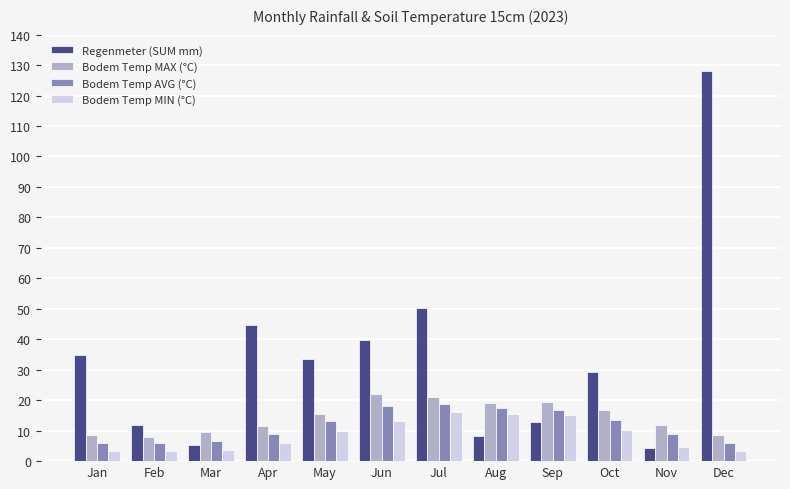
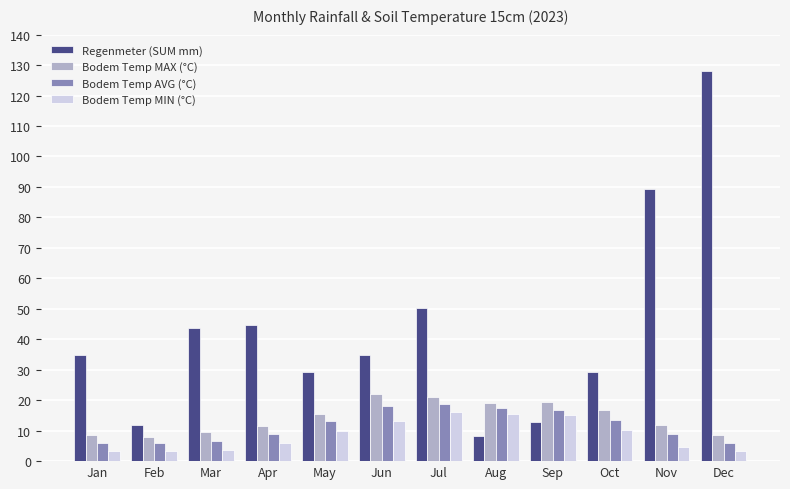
  {
    "Regenmeter (SUM mm)": {
      "Jan": 35,
      "Feb": 12,
-     "Mar": 5,
+     "Mar": 44,
      "Apr": 45,
-     "May": 34,
-     "Jun": 40,
+     "May": 29,
+     "Jun": 35,
      "Jul": 50,
      "Aug": 8,
      "Sep": 13,
      "Oct": 29,
-     "Nov": 4,
+     "Nov": 89,
      "Dec": 128
    }
  }
